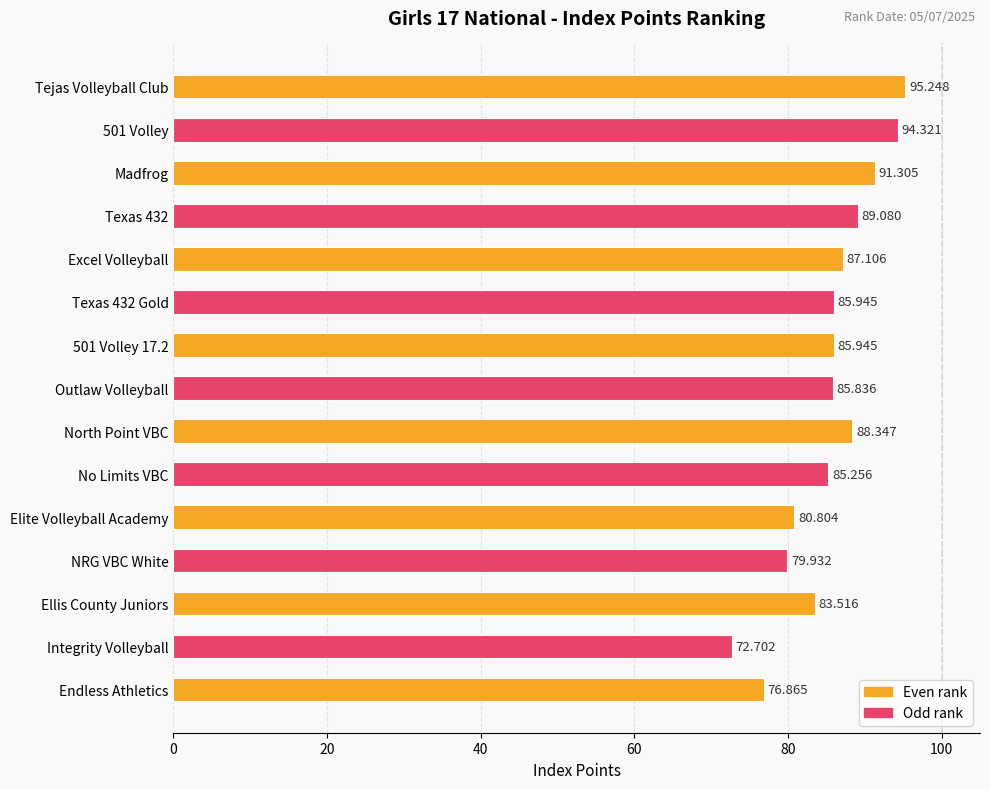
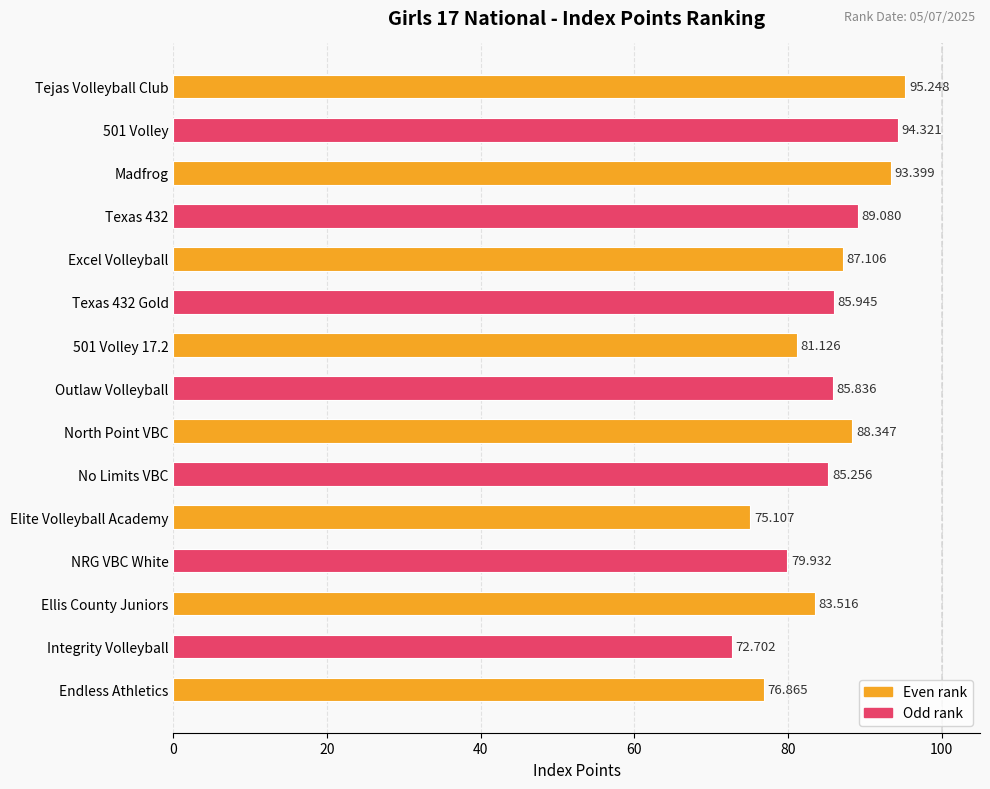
  {
    "Tejas Volleyball Club": 95.248,
    "501 Volley": 94.321,
-   "Madfrog": 91.305,
+   "Madfrog": 93.399,
    "Texas 432": 89.080,
    "Excel Volleyball": 87.106,
    "Texas 432 Gold": 85.945,
-   "501 Volley 17.2": 85.945,
+   "501 Volley 17.2": 81.126,
    "Outlaw Volleyball": 85.836,
    "North Point VBC": 88.347,
    "No Limits VBC": 85.256,
-   "Elite Volleyball Academy": 80.804,
+   "Elite Volleyball Academy": 75.107,
    "NRG VBC White": 79.932,
    "Ellis County Juniors": 83.516,
    "Integrity Volleyball": 72.702,
    "Endless Athletics": 76.865
  }
